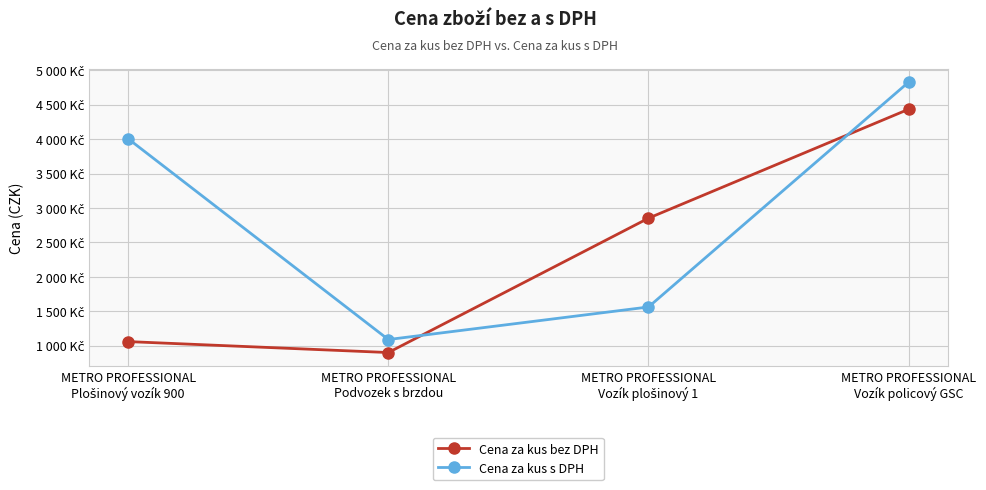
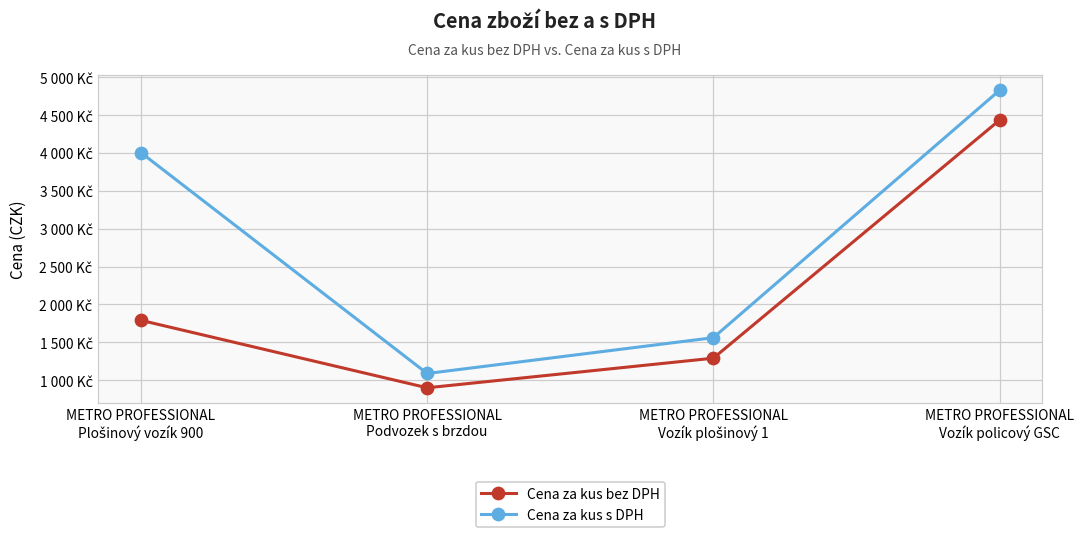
  {
    "Cena za kus bez DPH": {
-     "METRO PROFESSIONAL Plošinový vozík 900": "1100 Kč",
+     "METRO PROFESSIONAL Plošinový vozík 900": "1800 Kč",
      "METRO PROFESSIONAL Podvozek s brzdou": "900 Kč",
-     "METRO PROFESSIONAL Vozík plošinový 1": "2900 Kč",
+     "METRO PROFESSIONAL Vozík plošinový 1": "1300 Kč",
      "METRO PROFESSIONAL Vozík policový GSC": "4400 Kč"
    },
    "Cena za kus s DPH": {
      "METRO PROFESSIONAL Plošinový vozík 900": "4000 Kč",
      "METRO PROFESSIONAL Podvozek s brzdou": "1100 Kč",
      "METRO PROFESSIONAL Vozík plošinový 1": "1600 Kč",
      "METRO PROFESSIONAL Vozík policový GSC": "4800 Kč"
    }
  }
